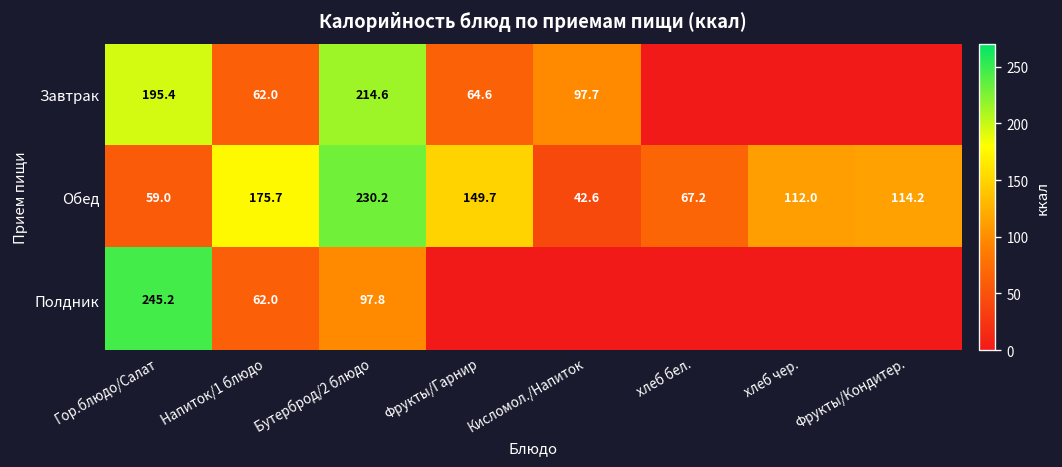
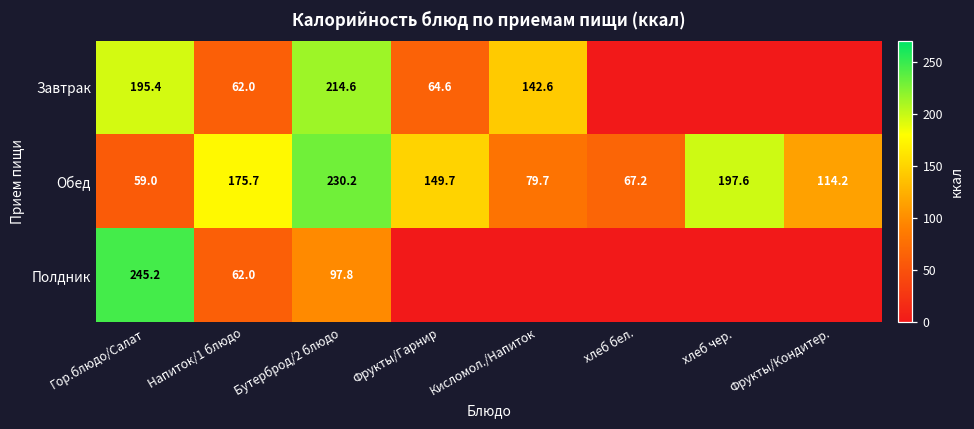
  {
    "Завтрак": {
      "Гор.блюдо/Салат": 195.4,
      "Напиток/1 блюдо": 62.0,
      "Бутерброд/2 блюдо": 214.6,
      "Фрукты/Гарнир": 64.6,
-     "Кисломол./Напиток": 97.7
+     "Кисломол./Напиток": 142.6
    },
    "Обед": {
      "Гор.блюдо/Салат": 59.0,
      "Напиток/1 блюдо": 175.7,
      "Бутерброд/2 блюдо": 230.2,
      "Фрукты/Гарнир": 149.7,
-     "Кисломол./Напиток": 42.6,
+     "Кисломол./Напиток": 79.7,
      "хлеб бел.": 67.2,
-     "хлеб чер.": 112.0,
+     "хлеб чер.": 197.6,
      "Фрукты/Кондитер.": 114.2
    },
    "Полдник": {
      "Гор.блюдо/Салат": 245.2,
      "Напиток/1 блюдо": 62.0,
      "Бутерброд/2 блюдо": 97.8
    }
  }
